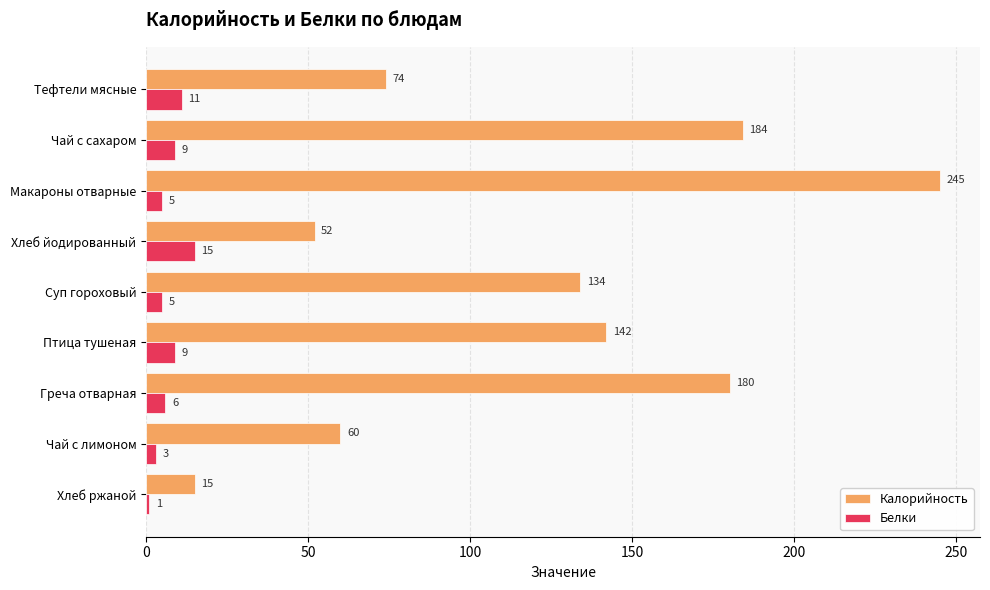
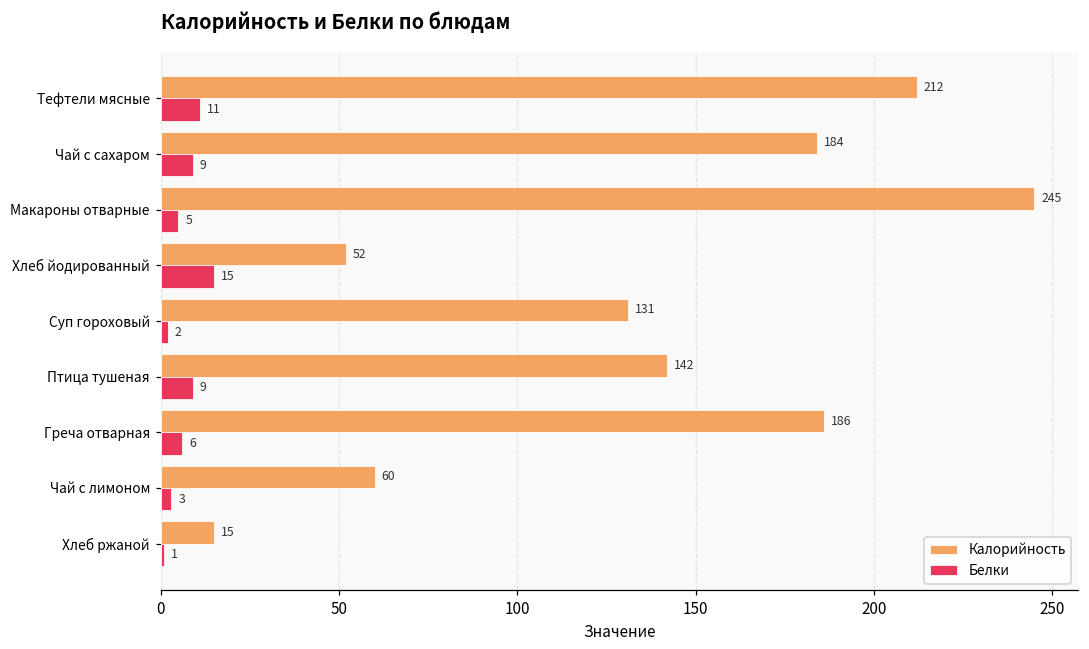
  {
    "Калорийность": {
-     "Тефтели мясные": 74,
+     "Тефтели мясные": 212,
      "Чай с сахаром": 184,
      "Макароны отварные": 245,
      "Хлеб йодированный": 52,
-     "Суп гороховый": 134,
+     "Суп гороховый": 131,
      "Птица тушеная": 142,
-     "Греча отварная": 180,
+     "Греча отварная": 186,
      "Чай с лимоном": 60,
      "Хлеб ржаной": 15
    },
    "Белки": {
      "Тефтели мясные": 11,
      "Чай с сахаром": 9,
      "Макароны отварные": 5,
      "Хлеб йодированный": 15,
-     "Суп гороховый": 5,
+     "Суп гороховый": 2,
      "Птица тушеная": 9,
      "Греча отварная": 6,
      "Чай с лимоном": 3,
      "Хлеб ржаной": 1
    }
  }
